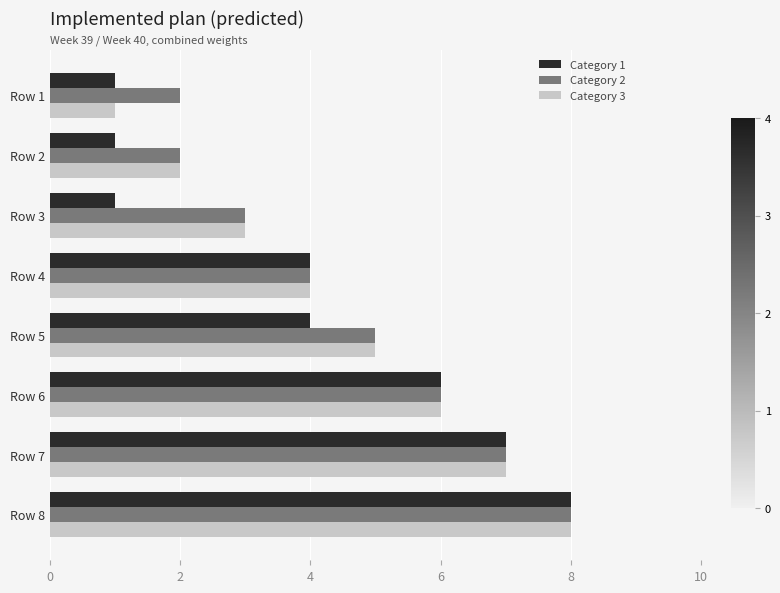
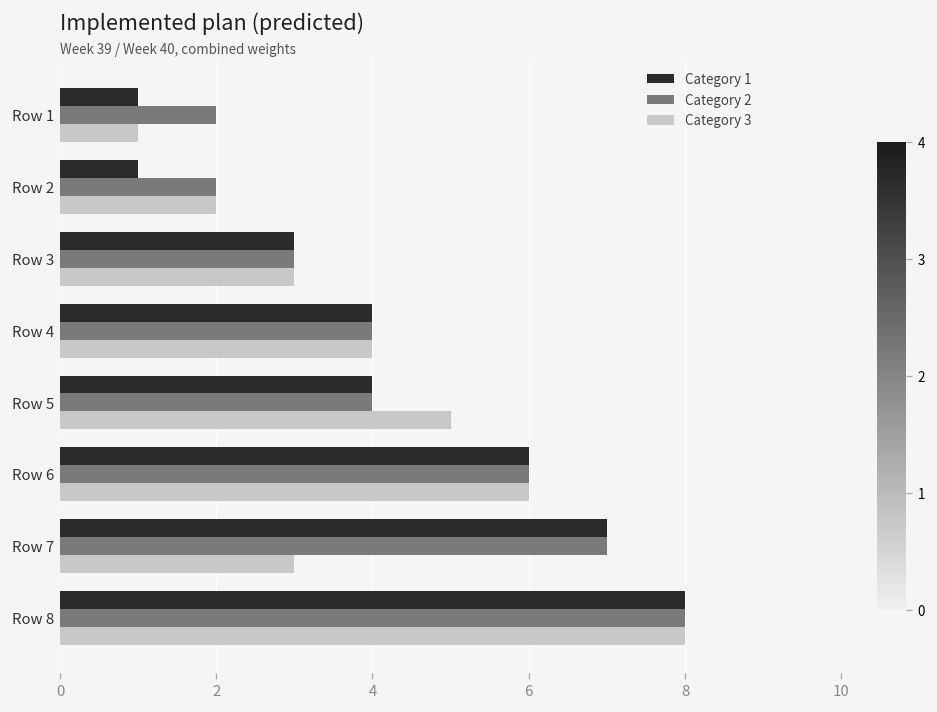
  {
    "Category 1": {
      "Row 1": 1,
      "Row 2": 1,
-     "Row 3": 1,
+     "Row 3": 3,
      "Row 4": 4,
      "Row 5": 4,
      "Row 6": 6,
      "Row 7": 7,
      "Row 8": 8
    },
    "Category 2": {
      "Row 1": 2,
      "Row 2": 2,
      "Row 3": 3,
      "Row 4": 4,
-     "Row 5": 5,
+     "Row 5": 4,
      "Row 6": 6,
      "Row 7": 7,
      "Row 8": 8
    },
    "Category 3": {
      "Row 1": 1,
      "Row 2": 2,
      "Row 3": 3,
      "Row 4": 4,
      "Row 5": 5,
      "Row 6": 6,
-     "Row 7": 7,
+     "Row 7": 3,
      "Row 8": 8
    }
  }
